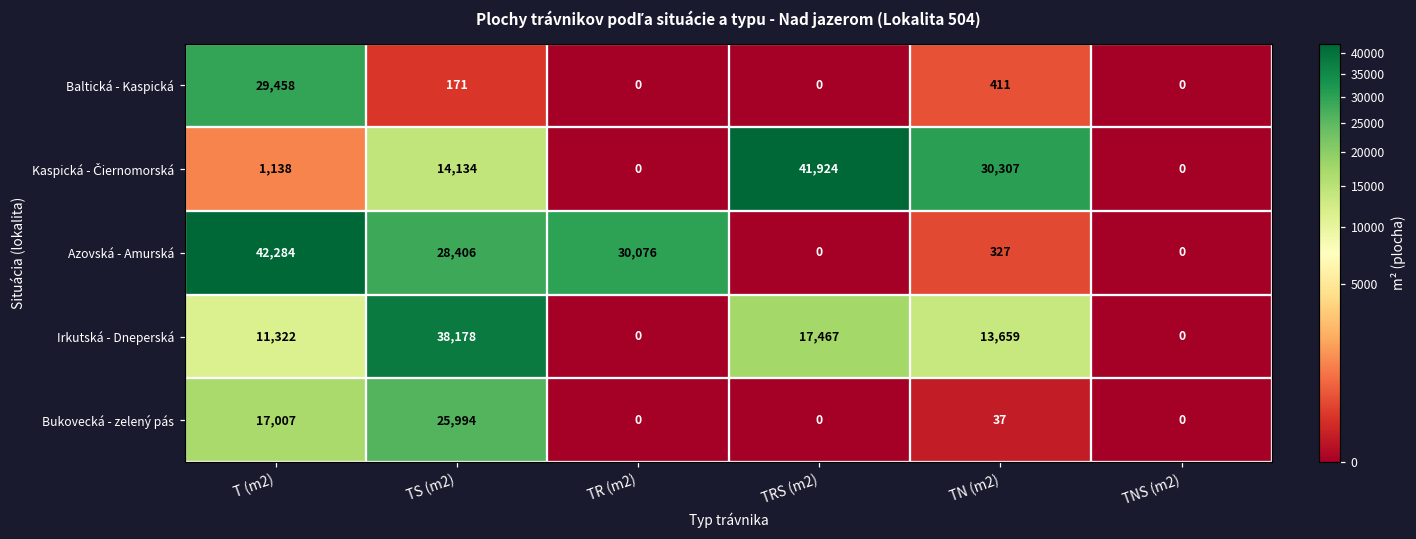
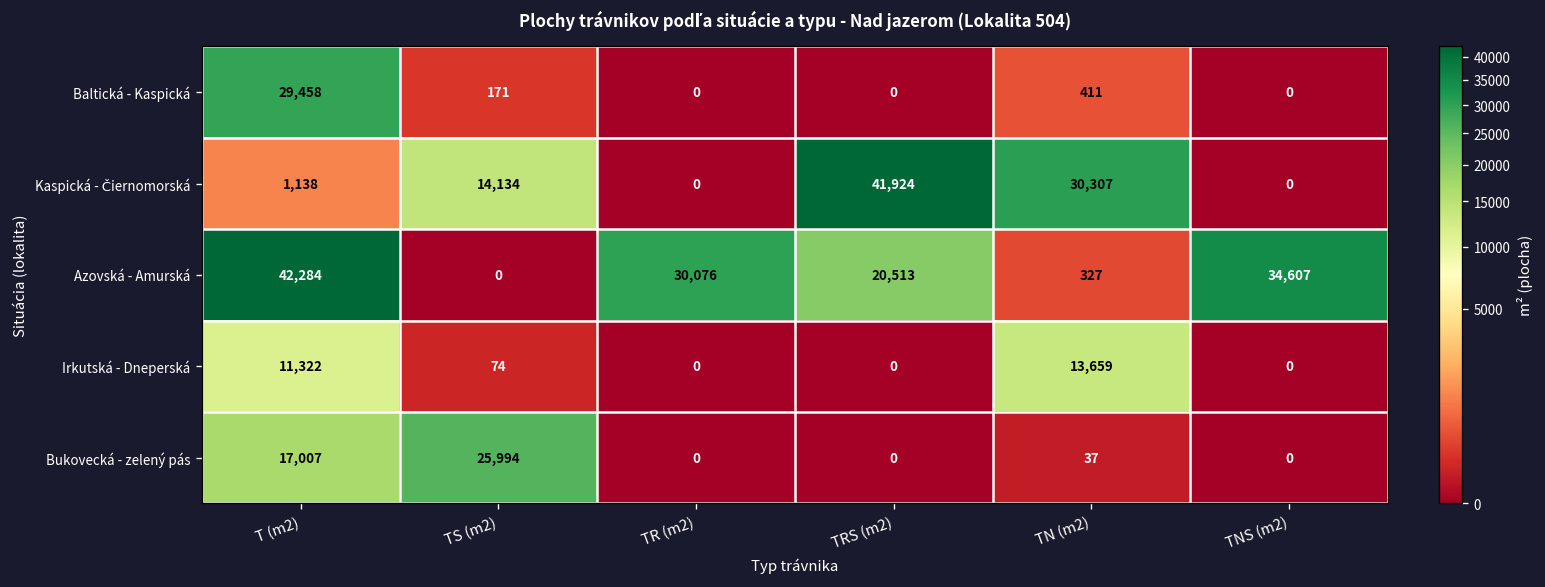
  {
    "Baltická - Kaspická": {
      "T (m2)": "29,458",
      "TS (m2)": "171",
      "TR (m2)": "0",
      "TRS (m2)": "0",
      "TN (m2)": "411",
      "TNS (m2)": "0"
    },
    "Kaspická - Čiernomorská": {
      "T (m2)": "1,138",
      "TS (m2)": "14,134",
      "TR (m2)": "0",
      "TRS (m2)": "41,924",
      "TN (m2)": "30,307",
      "TNS (m2)": "0"
    },
    "Azovská - Amurská": {
      "T (m2)": "42,284",
-     "TS (m2)": "28,406",
+     "TS (m2)": "0",
      "TR (m2)": "30,076",
-     "TRS (m2)": "0",
+     "TRS (m2)": "20,513",
      "TN (m2)": "327",
-     "TNS (m2)": "0"
+     "TNS (m2)": "34,607"
    },
    "Irkutská - Dneperská": {
      "T (m2)": "11,322",
-     "TS (m2)": "38,178",
+     "TS (m2)": "74",
      "TR (m2)": "0",
-     "TRS (m2)": "17,467",
+     "TRS (m2)": "0",
      "TN (m2)": "13,659",
      "TNS (m2)": "0"
    },
    "Bukovecká - zelený pás": {
      "T (m2)": "17,007",
      "TS (m2)": "25,994",
      "TR (m2)": "0",
      "TRS (m2)": "0",
      "TN (m2)": "37",
      "TNS (m2)": "0"
    }
  }
